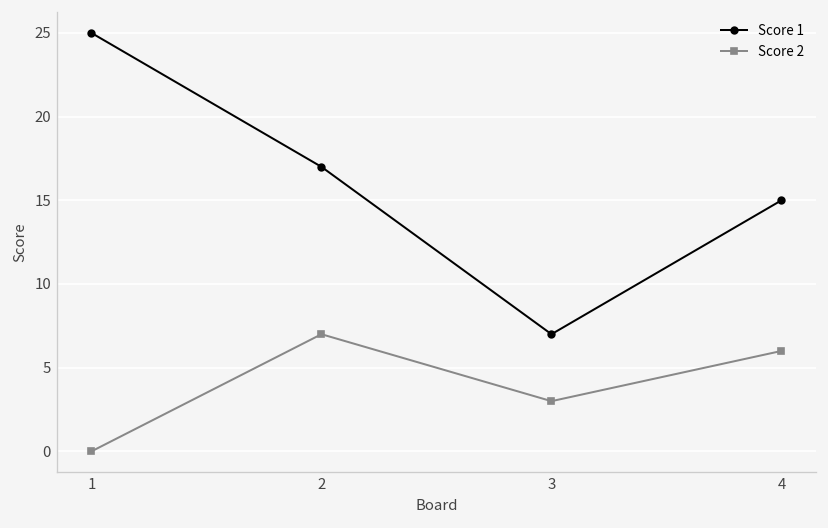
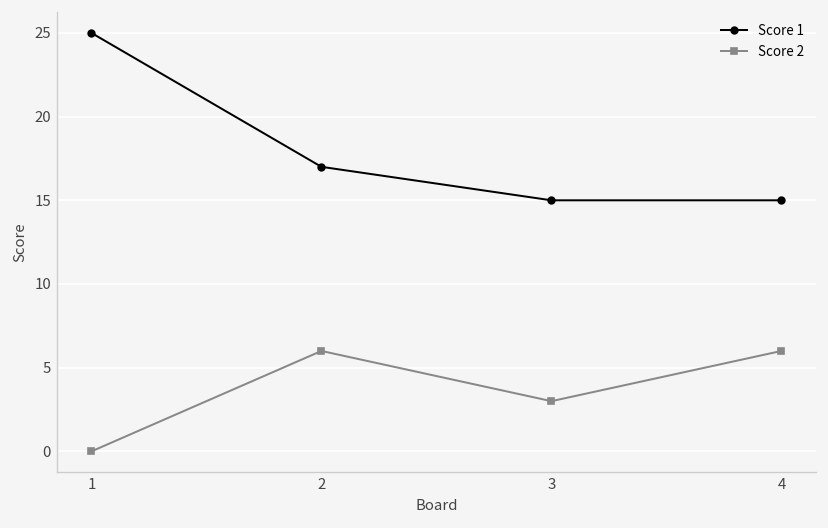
  {
    "Score 1": {
      "1": 25,
      "2": 17,
-     "3": 7,
+     "3": 15,
      "4": 15
    },
    "Score 2": {
      "1": 0,
-     "2": 7,
+     "2": 6,
      "3": 3,
      "4": 6
    }
  }
